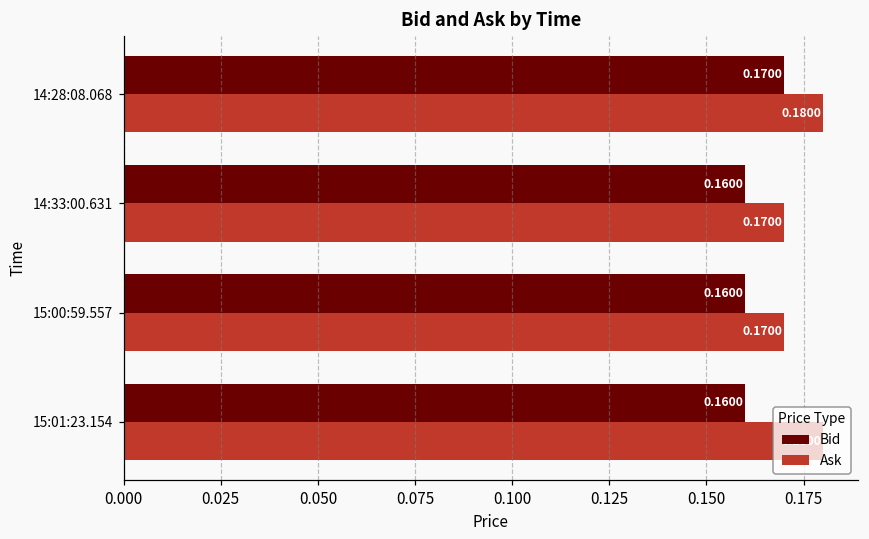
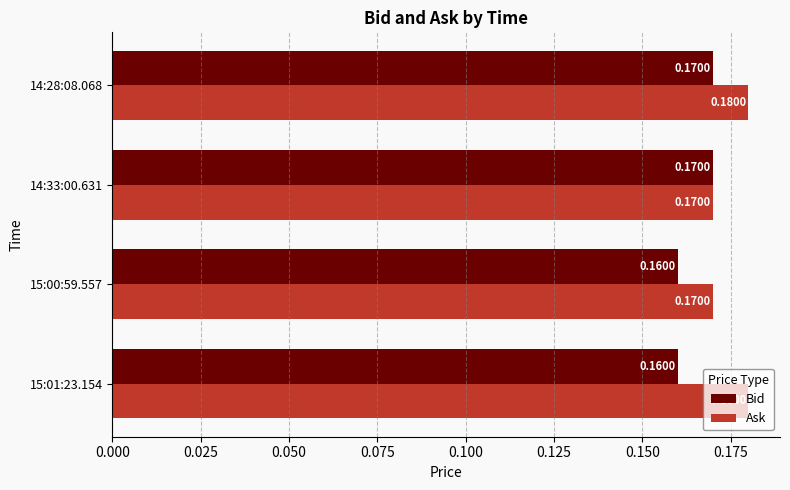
  {
    "Bid": {
      "14:28:08.068": 0.1700,
-     "14:33:00.631": 0.1600,
+     "14:33:00.631": 0.1700,
      "15:00:59.557": 0.1600,
      "15:01:23.154": 0.1600
    },
    "Ask": {
      "14:28:08.068": 0.1800,
      "14:33:00.631": 0.1700,
      "15:00:59.557": 0.1700
    }
  }
